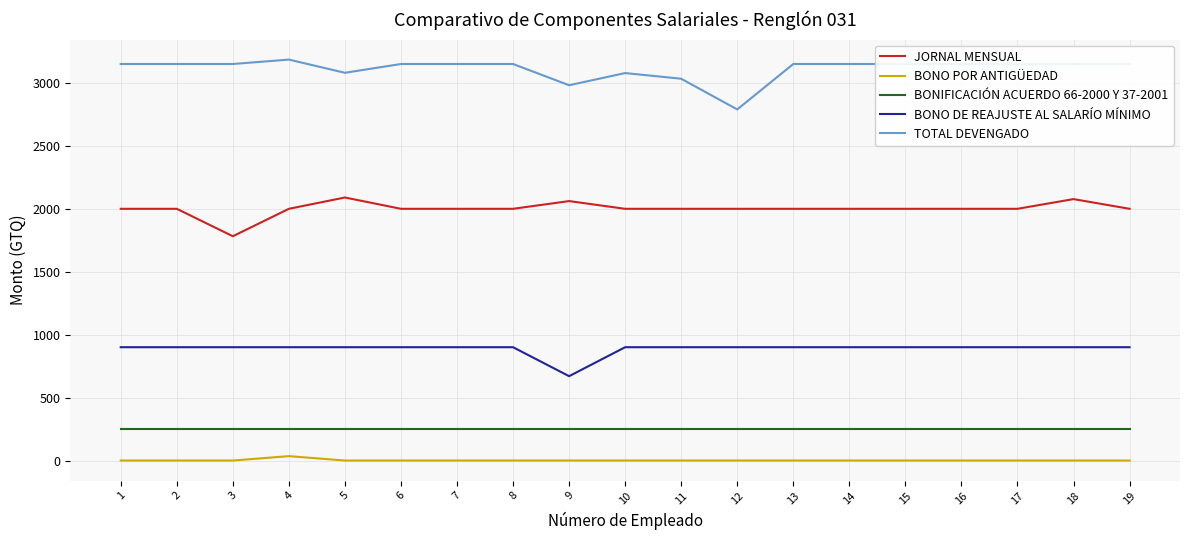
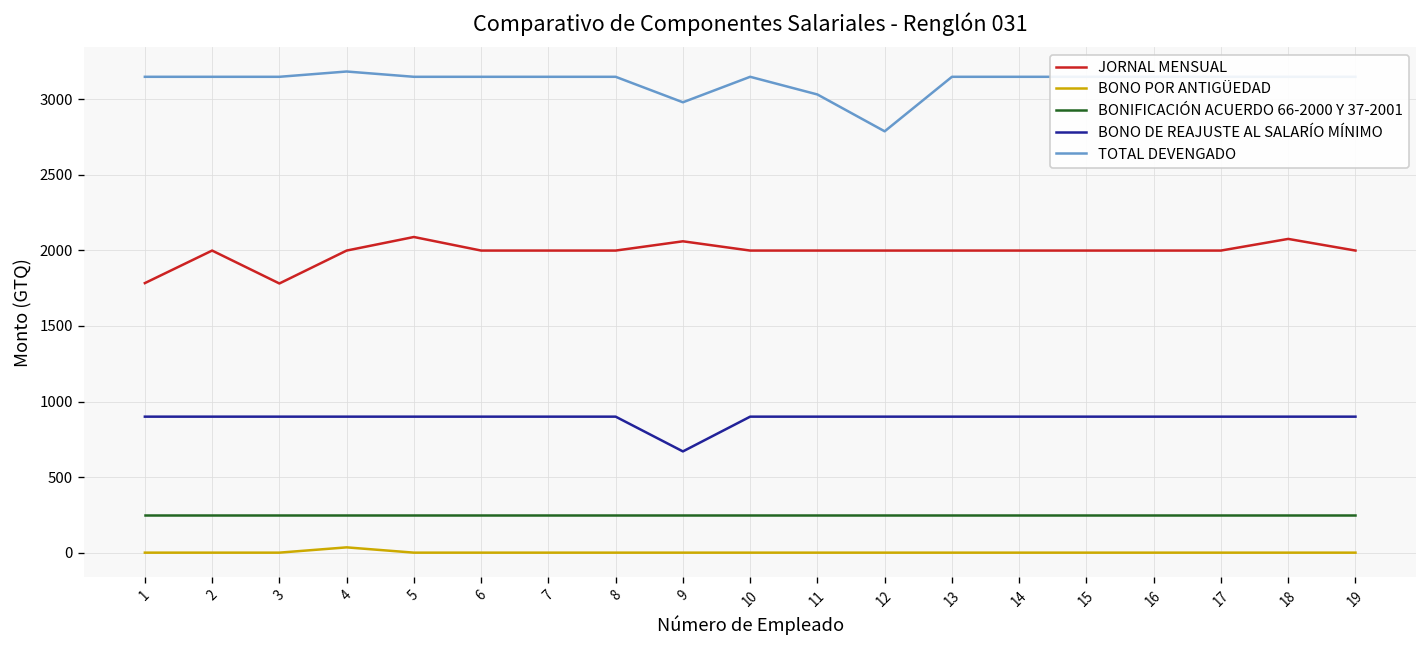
  {
    "JORNAL MENSUAL": {
-     "1": 2000,
+     "1": 1780,
      "2": 2000,
      "3": 1780,
      "4": 2000,
      "5": 2090,
      "6": 2000,
      "7": 2000,
      "8": 2000,
      "9": 2060,
      "10": 2000,
      "11": 2000,
      "12": 2000,
      "13": 2000,
      "14": 2000,
      "15": 2000,
      "16": 2000,
      "17": 2000,
      "18": 2080,
      "19": 2000
    },
    "BONO POR ANTIGÜEDAD": {
      "1": 0,
      "2": 0,
      "3": 0,
      "4": 40,
      "5": 0,
      "6": 0,
      "7": 0,
      "8": 0,
      "9": 0,
      "10": 0,
      "11": 0,
      "12": 0,
      "13": 0,
      "14": 0,
      "15": 0,
      "16": 0,
      "17": 0,
      "18": 0,
      "19": 0
    },
    "BONIFICACIÓN ACUERDO 66-2000 Y 37-2001": {
      "1": 250,
      "2": 250,
      "3": 250,
      "4": 250,
      "5": 250,
      "6": 250,
      "7": 250,
      "8": 250,
      "9": 250,
      "10": 250,
      "11": 250,
      "12": 250,
      "13": 250,
      "14": 250,
      "15": 250,
      "16": 250,
      "17": 250,
      "18": 250,
      "19": 250
    },
    "BONO DE REAJUSTE AL SALARÍO MÍNIMO": {
      "1": 900,
      "2": 900,
      "3": 900,
      "4": 900,
      "5": 900,
      "6": 900,
      "7": 900,
      "8": 900,
      "9": 670,
      "10": 900,
      "11": 900,
      "12": 900,
      "13": 900,
      "14": 900,
      "15": 900,
      "16": 900,
      "17": 900,
      "18": 900,
      "19": 900
    },
    "TOTAL DEVENGADO": {
      "1": 3150,
      "2": 3150,
      "3": 3150,
      "4": 3180,
-     "5": 3080,
+     "5": 3150,
      "6": 3150,
      "7": 3150,
      "8": 3150,
      "9": 2980,
-     "10": 3080,
+     "10": 3150,
      "11": 3030,
      "12": 2790,
      "13": 3150,
      "14": 3150
    }
  }
